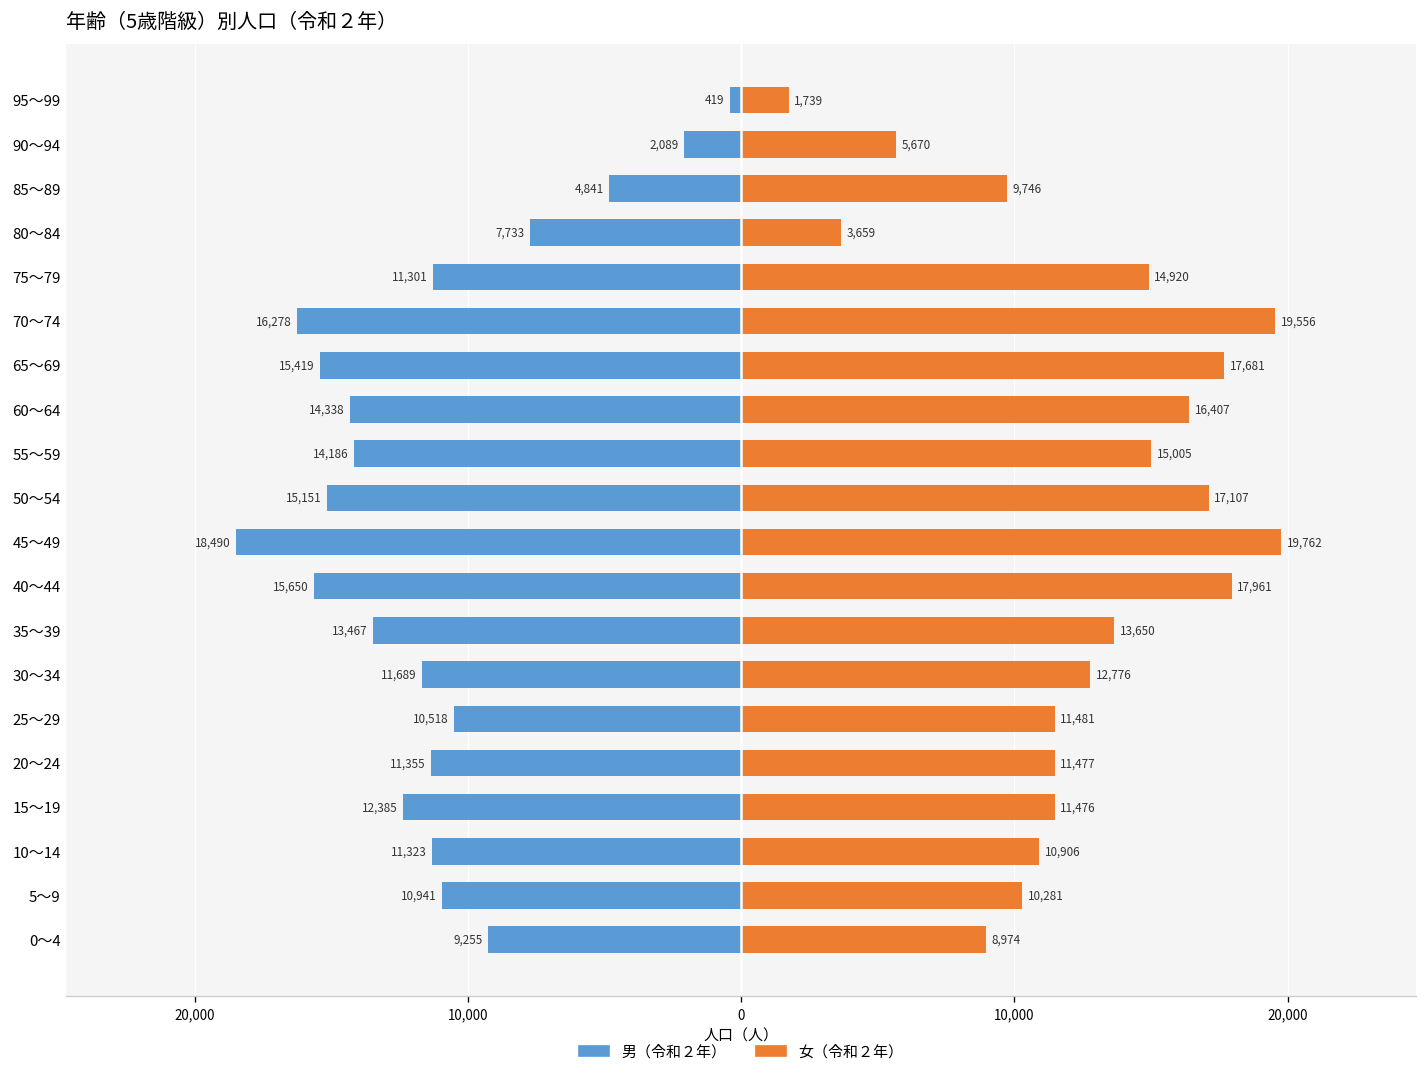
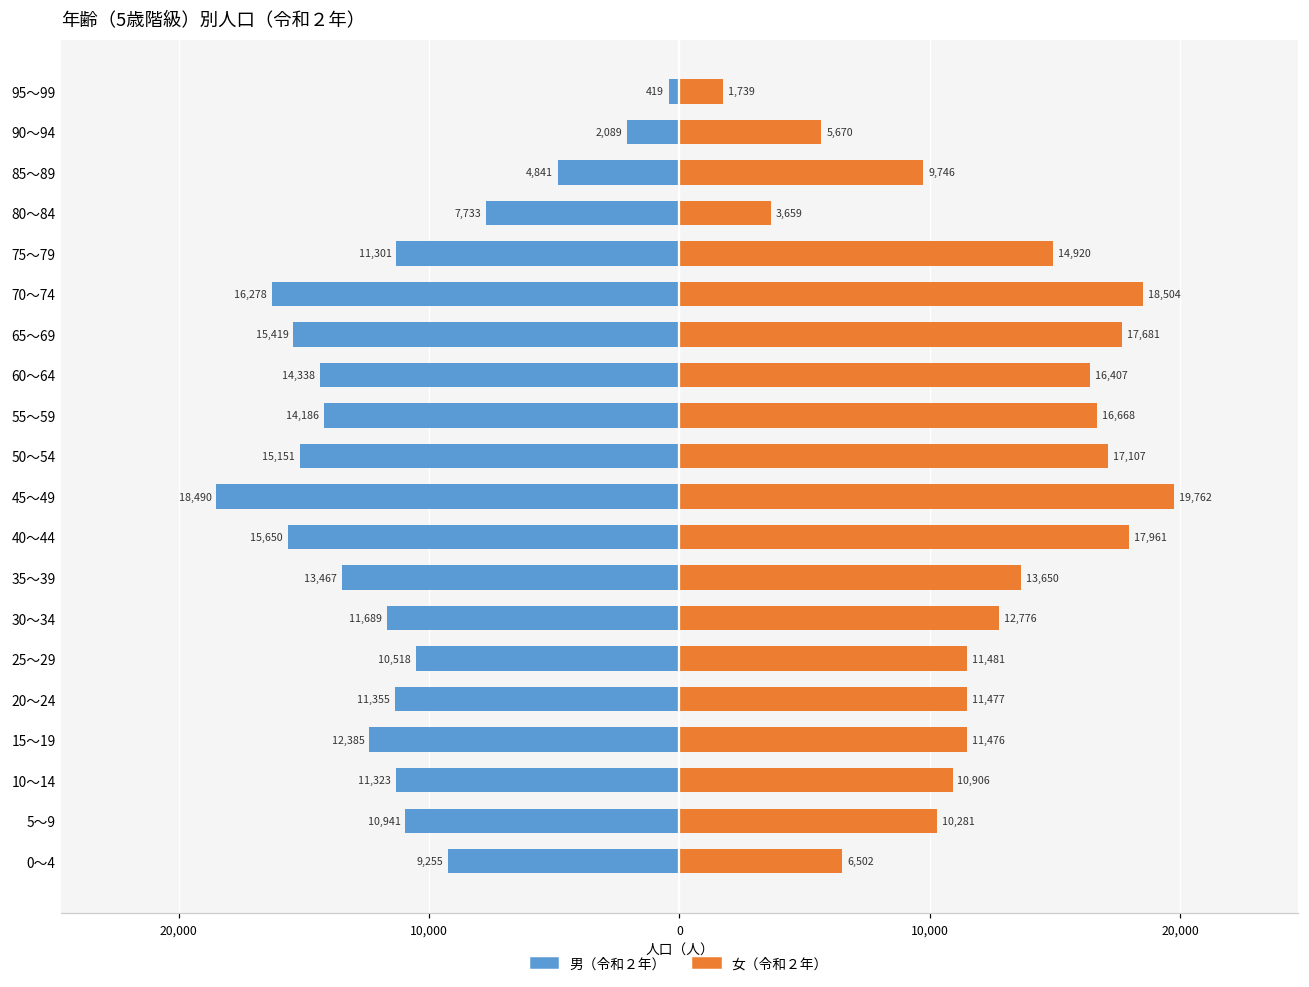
  {
    "女（令和２年）": {
      "95～99": "1,739",
      "90～94": "5,670",
      "85～89": "9,746",
      "80～84": "3,659",
      "75～79": "14,920",
-     "70～74": "19,556",
+     "70～74": "18,504",
      "65～69": "17,681",
      "60～64": "16,407",
-     "55～59": "15,005",
+     "55～59": "16,668",
      "50～54": "17,107",
      "45～49": "19,762",
      "40～44": "17,961",
      "35～39": "13,650",
      "30～34": "12,776",
      "25～29": "11,481",
      "20～24": "11,477",
      "15～19": "11,476",
      "10～14": "10,906",
      "5～9": "10,281",
-     "0～4": "8,974"
+     "0～4": "6,502"
    }
  }
